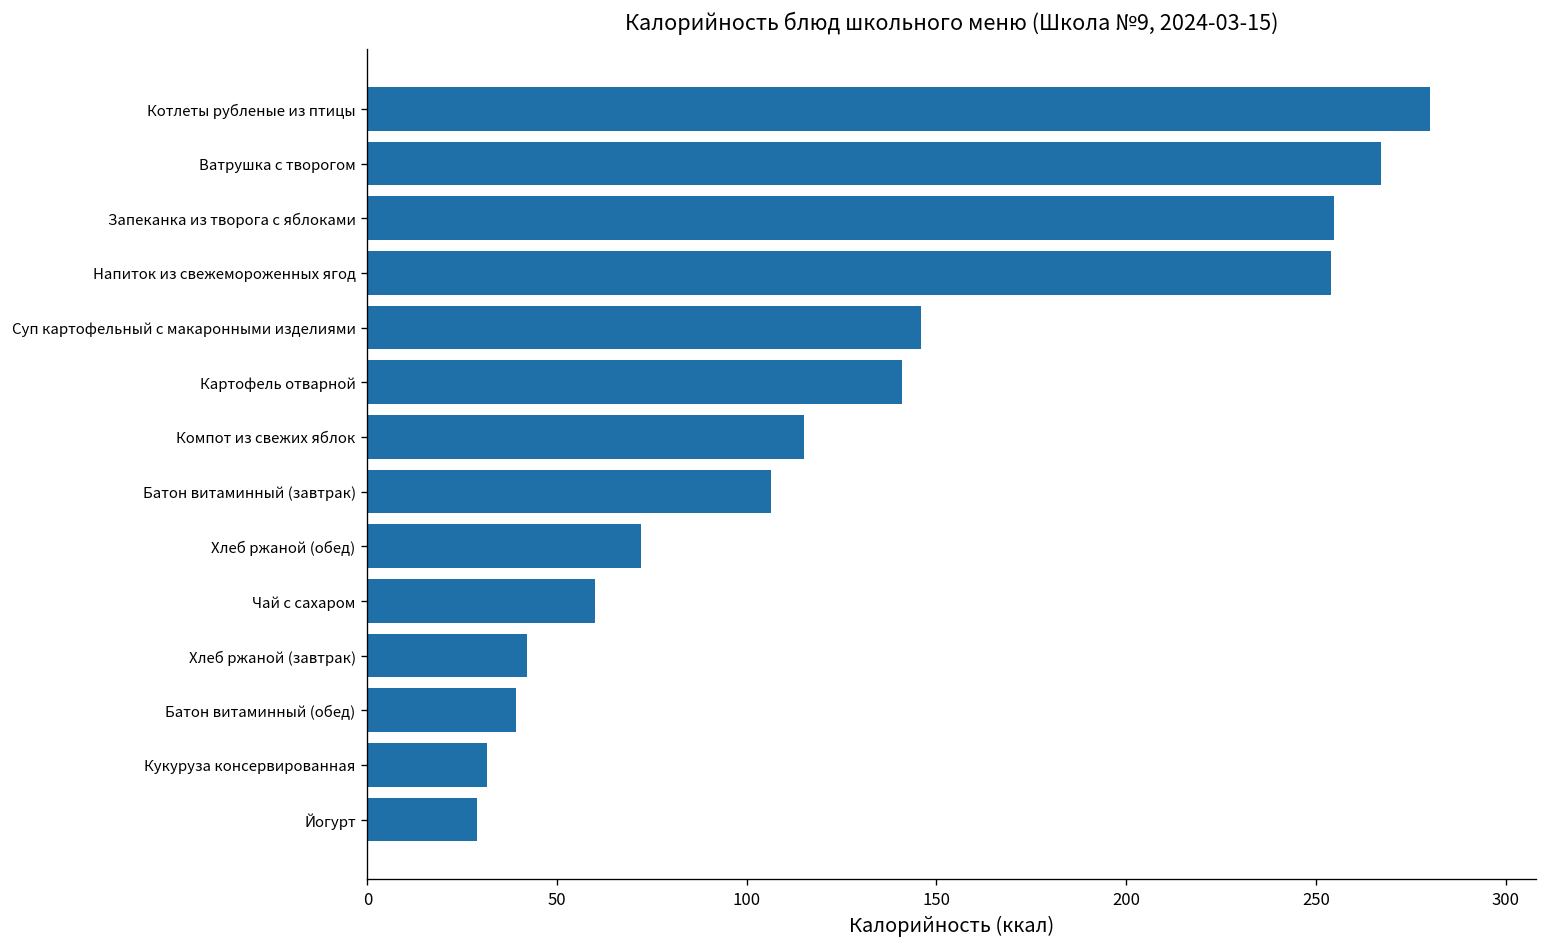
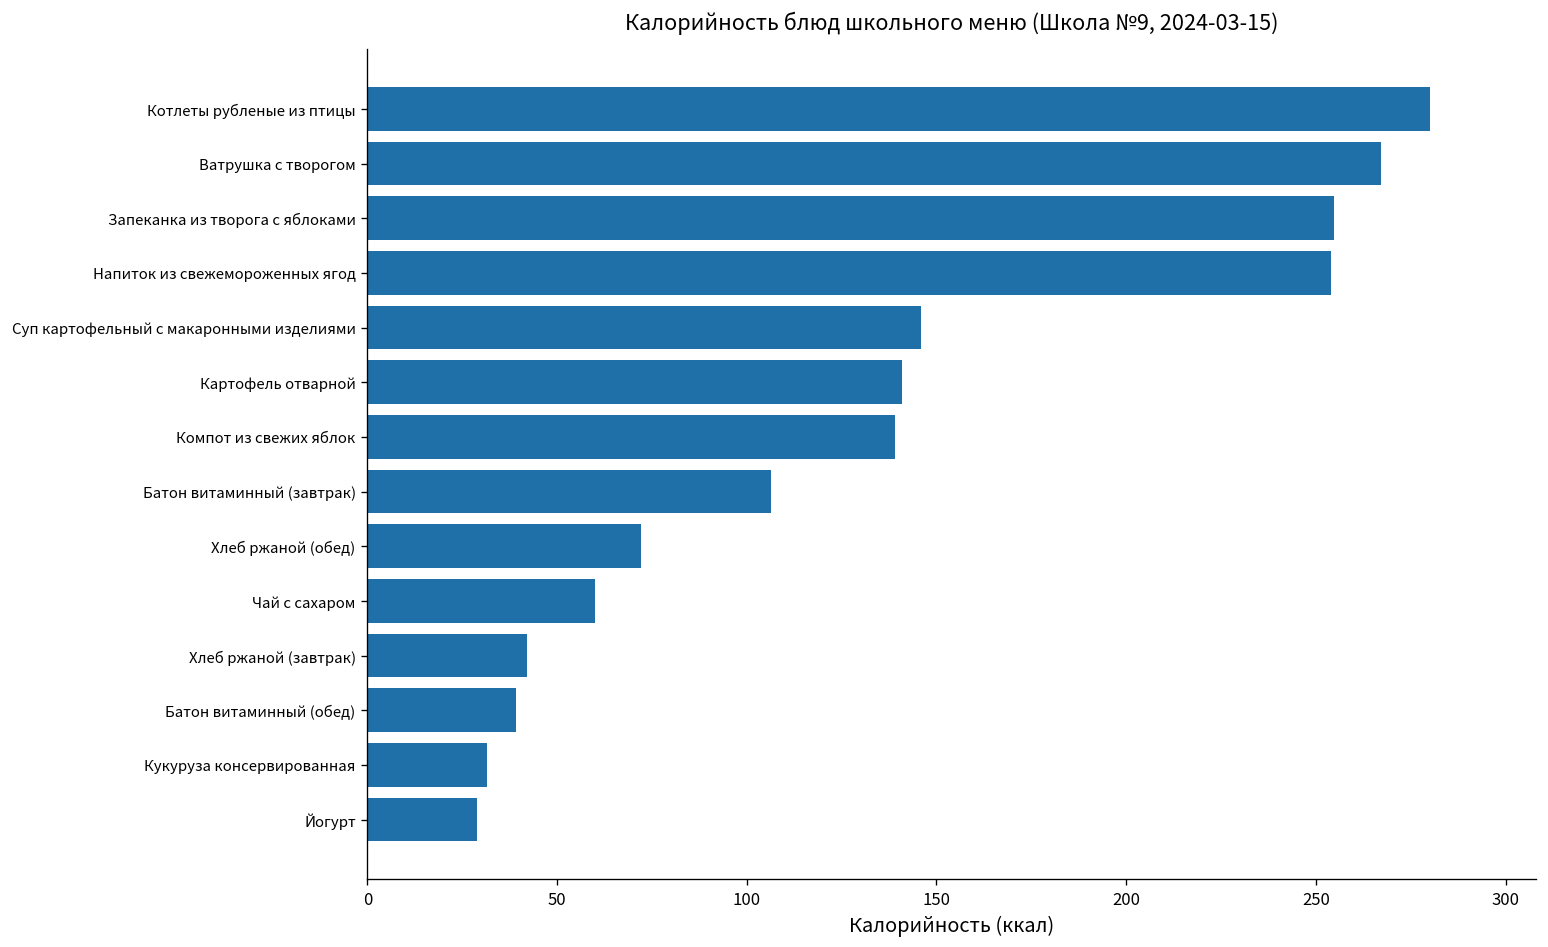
  {
    "Котлеты рубленые из птицы": 280,
    "Ватрушка с творогом": 267,
    "Запеканка из творога с яблоками": 255,
    "Напиток из свежемороженных ягод": 254,
    "Суп картофельный с макаронными изделиями": 146,
    "Картофель отварной": 141,
-   "Компот из свежих яблок": 115,
+   "Компот из свежих яблок": 139,
    "Батон витаминный (завтрак)": 106,
    "Хлеб ржаной (обед)": 72,
    "Чай с сахаром": 60,
    "Хлеб ржаной (завтрак)": 42,
    "Батон витаминный (обед)": 39,
    "Кукуруза консервированная": 32,
    "Йогурт": 29
  }
